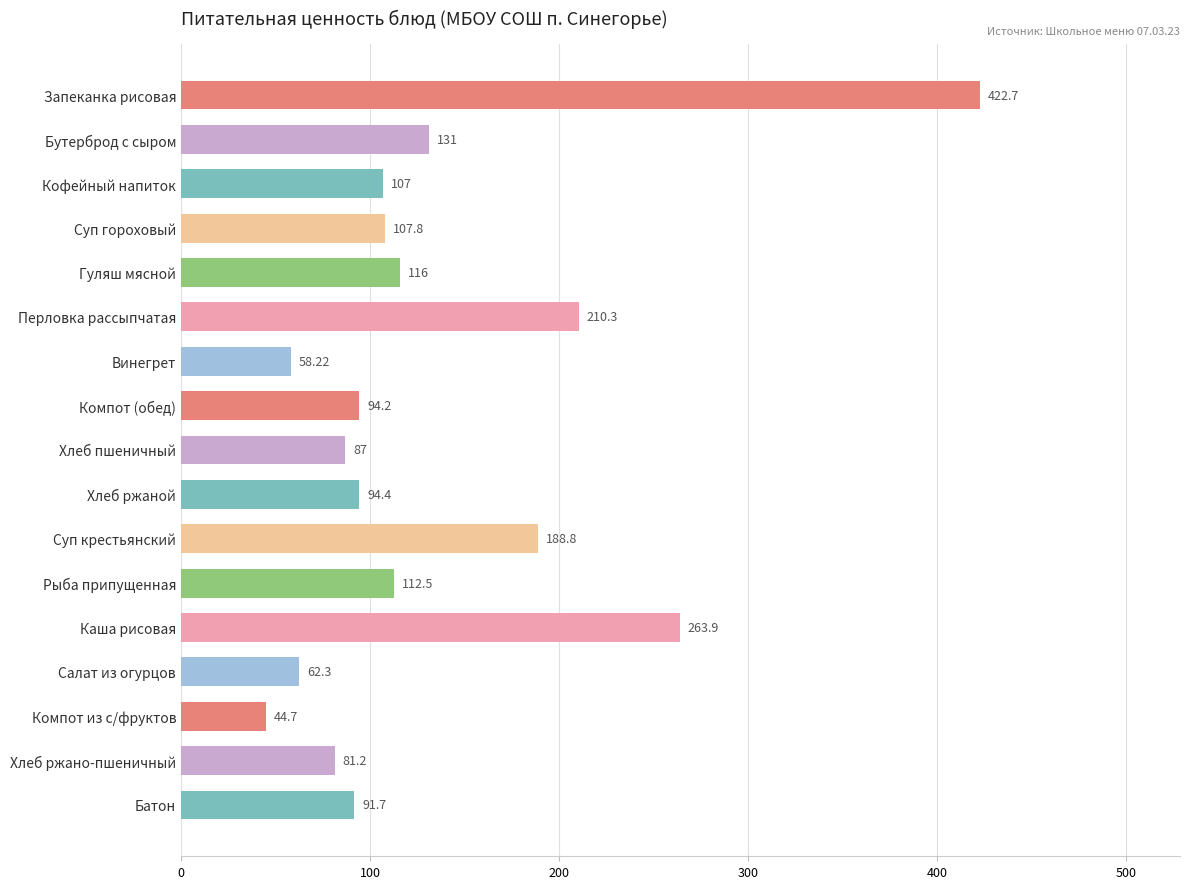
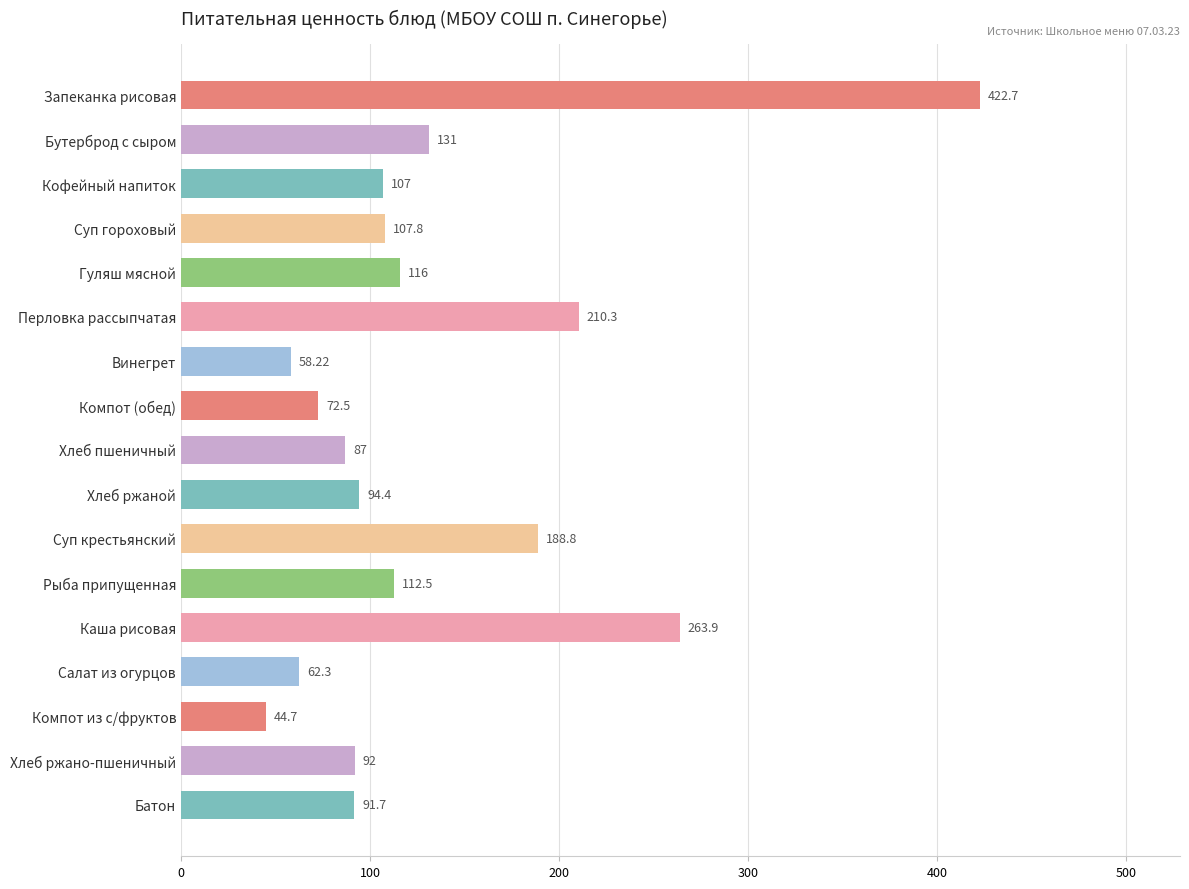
  {
    "Запеканка рисовая": 422.7,
    "Бутерброд с сыром": 131,
    "Кофейный напиток": 107,
    "Суп гороховый": 107.8,
    "Гуляш мясной": 116,
    "Перловка рассыпчатая": 210.3,
    "Винегрет": 58.22,
-   "Компот (обед)": 94.2,
+   "Компот (обед)": 72.5,
    "Хлеб пшеничный": 87,
    "Хлеб ржаной": 94.4,
    "Суп крестьянский": 188.8,
    "Рыба припущенная": 112.5,
    "Каша рисовая": 263.9,
    "Салат из огурцов": 62.3,
    "Компот из с/фруктов": 44.7,
-   "Хлеб ржано-пшеничный": 81.2,
+   "Хлеб ржано-пшеничный": 92,
    "Батон": 91.7
  }
